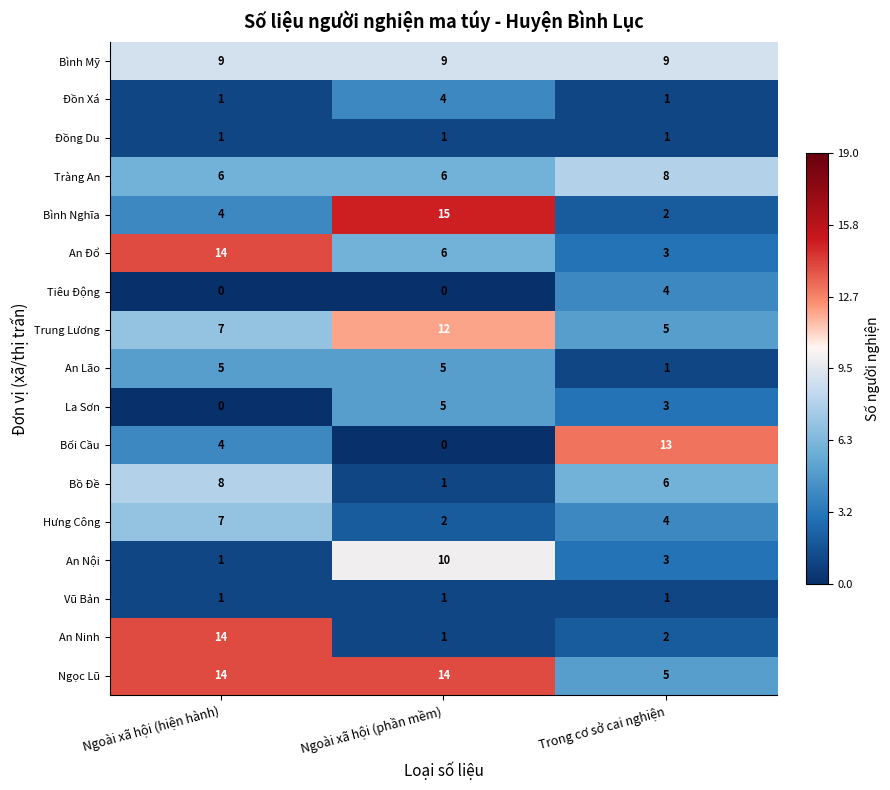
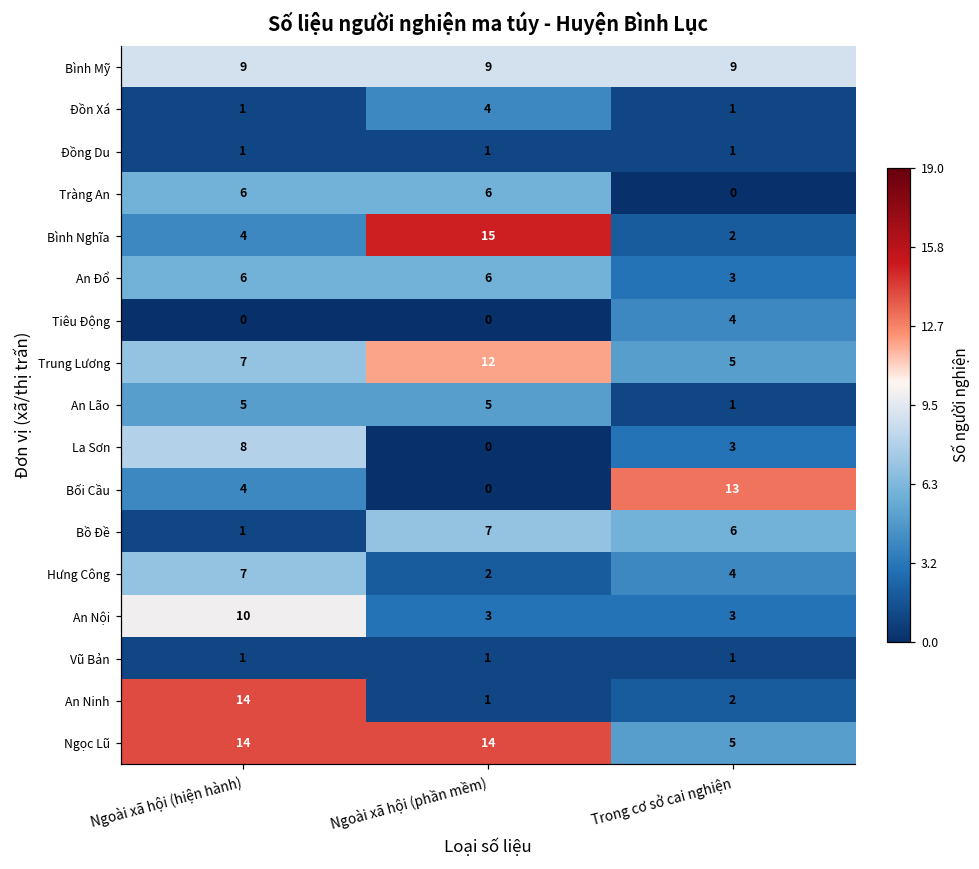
  {
    "Bình Mỹ": {
      "Ngoài xã hội (hiện hành)": 9,
      "Ngoài xã hội (phần mềm)": 9,
      "Trong cơ sở cai nghiện": 9
    },
    "Đồn Xá": {
      "Ngoài xã hội (hiện hành)": 1,
      "Ngoài xã hội (phần mềm)": 4,
      "Trong cơ sở cai nghiện": 1
    },
    "Đồng Du": {
      "Ngoài xã hội (hiện hành)": 1,
      "Ngoài xã hội (phần mềm)": 1,
      "Trong cơ sở cai nghiện": 1
    },
    "Tràng An": {
      "Ngoài xã hội (hiện hành)": 6,
      "Ngoài xã hội (phần mềm)": 6,
-     "Trong cơ sở cai nghiện": 8
+     "Trong cơ sở cai nghiện": 0
    },
    "Bình Nghĩa": {
      "Ngoài xã hội (hiện hành)": 4,
      "Ngoài xã hội (phần mềm)": 15,
      "Trong cơ sở cai nghiện": 2
    },
    "An Đổ": {
-     "Ngoài xã hội (hiện hành)": 14,
+     "Ngoài xã hội (hiện hành)": 6,
      "Ngoài xã hội (phần mềm)": 6,
      "Trong cơ sở cai nghiện": 3
    },
    "Tiêu Động": {
      "Ngoài xã hội (hiện hành)": 0,
      "Ngoài xã hội (phần mềm)": 0,
      "Trong cơ sở cai nghiện": 4
    },
    "Trung Lương": {
      "Ngoài xã hội (hiện hành)": 7,
      "Ngoài xã hội (phần mềm)": 12,
      "Trong cơ sở cai nghiện": 5
    },
    "An Lão": {
      "Ngoài xã hội (hiện hành)": 5,
      "Ngoài xã hội (phần mềm)": 5,
      "Trong cơ sở cai nghiện": 1
    },
    "La Sơn": {
-     "Ngoài xã hội (hiện hành)": 0,
-     "Ngoài xã hội (phần mềm)": 5,
+     "Ngoài xã hội (hiện hành)": 8,
+     "Ngoài xã hội (phần mềm)": 0,
      "Trong cơ sở cai nghiện": 3
    },
    "Bối Cầu": {
      "Ngoài xã hội (hiện hành)": 4,
      "Ngoài xã hội (phần mềm)": 0,
      "Trong cơ sở cai nghiện": 13
    },
    "Bồ Đề": {
-     "Ngoài xã hội (hiện hành)": 8,
-     "Ngoài xã hội (phần mềm)": 1,
+     "Ngoài xã hội (hiện hành)": 1,
+     "Ngoài xã hội (phần mềm)": 7,
      "Trong cơ sở cai nghiện": 6
    },
    "Hưng Công": {
      "Ngoài xã hội (hiện hành)": 7,
      "Ngoài xã hội (phần mềm)": 2,
      "Trong cơ sở cai nghiện": 4
    },
    "An Nội": {
-     "Ngoài xã hội (hiện hành)": 1,
-     "Ngoài xã hội (phần mềm)": 10,
+     "Ngoài xã hội (hiện hành)": 10,
+     "Ngoài xã hội (phần mềm)": 3,
      "Trong cơ sở cai nghiện": 3
    },
    "Vũ Bản": {
      "Ngoài xã hội (hiện hành)": 1,
      "Ngoài xã hội (phần mềm)": 1,
      "Trong cơ sở cai nghiện": 1
    },
    "An Ninh": {
      "Ngoài xã hội (hiện hành)": 14,
      "Ngoài xã hội (phần mềm)": 1,
      "Trong cơ sở cai nghiện": 2
    },
    "Ngọc Lũ": {
      "Ngoài xã hội (hiện hành)": 14,
      "Ngoài xã hội (phần mềm)": 14,
      "Trong cơ sở cai nghiện": 5
    }
  }
